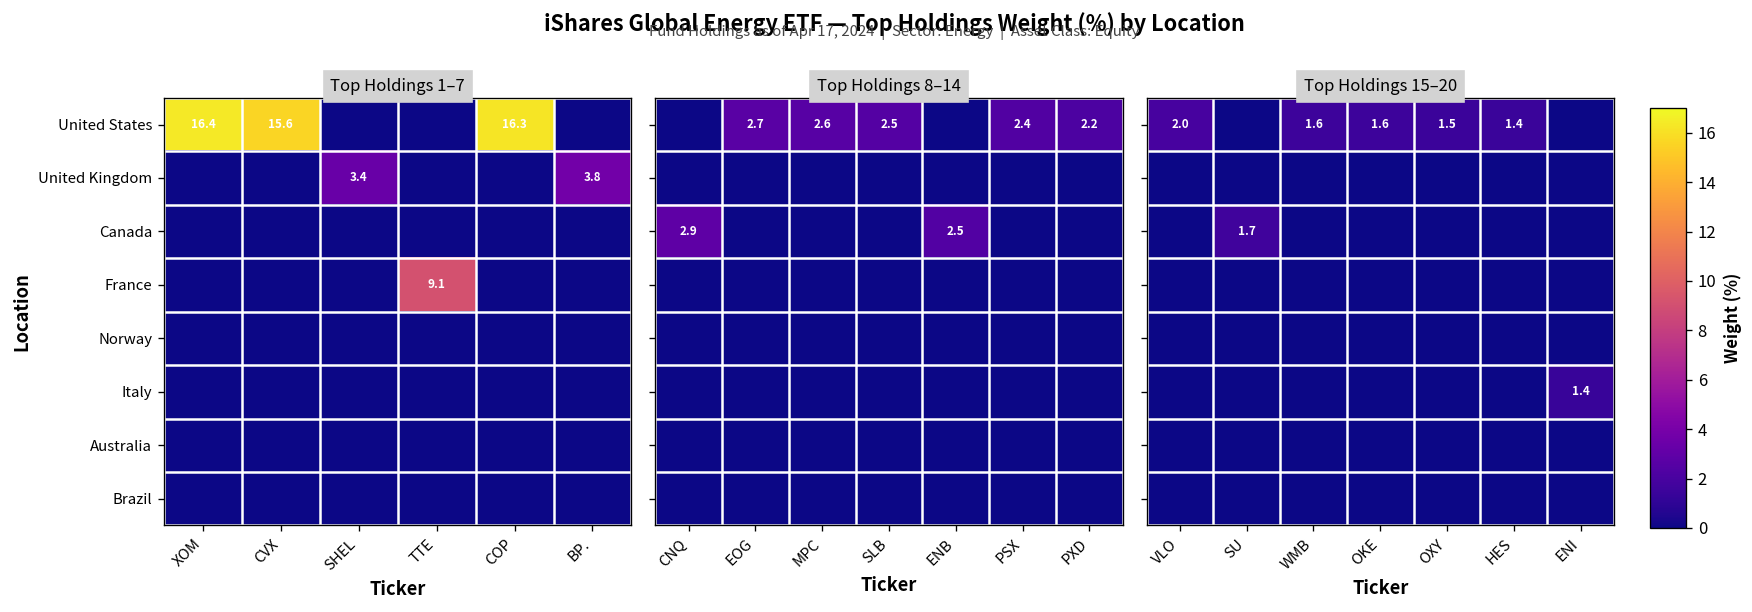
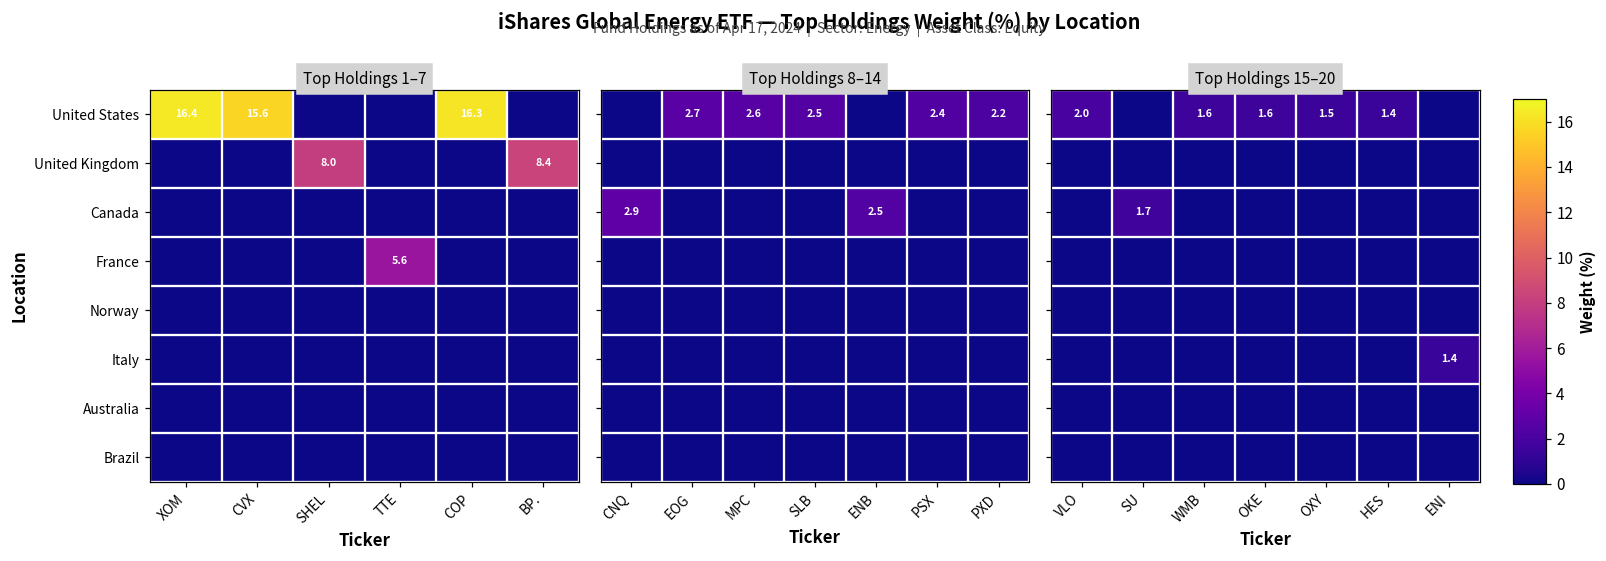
  {
    "Top Holdings 1–7": {
      "United States": {
        "XOM": 16.4,
        "CVX": 15.6,
        "COP": 16.3
      },
      "United Kingdom": {
-       "SHEL": 3.4,
-       "BP.": 3.8
+       "SHEL": 8.0,
+       "BP.": 8.4
      },
      "France": {
-       "TTE": 9.1
+       "TTE": 5.6
      }
    }
  }
